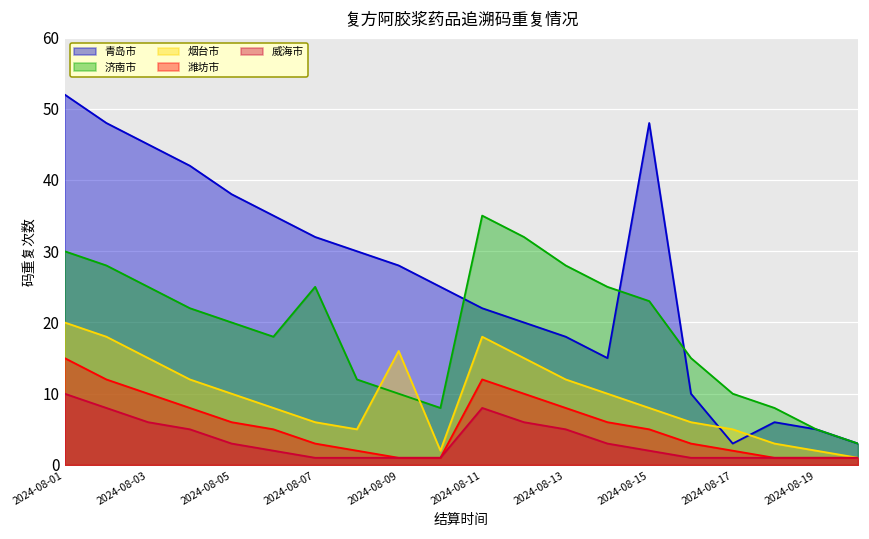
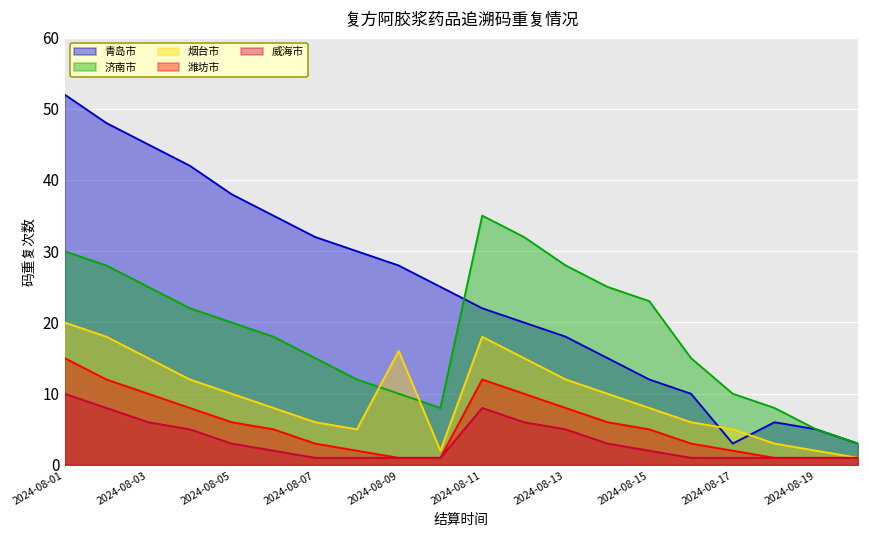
  {
    "青岛市": {
      "2024-08-01": 52,
      "2024-08-03": 45,
      "2024-08-05": 38,
      "2024-08-07": 32,
      "2024-08-09": 28,
      "2024-08-11": 22,
      "2024-08-13": 18,
-     "2024-08-15": 48,
+     "2024-08-15": 12,
      "2024-08-17": 3
    },
    "济南市": {
      "2024-08-01": 30,
      "2024-08-03": 25,
      "2024-08-05": 20,
-     "2024-08-07": 25,
+     "2024-08-07": 15,
      "2024-08-09": 10,
      "2024-08-11": 35,
      "2024-08-13": 28,
      "2024-08-15": 23,
      "2024-08-17": 10
    },
    "烟台市": {
      "2024-08-01": 20,
      "2024-08-03": 15,
      "2024-08-05": 10,
      "2024-08-07": 6,
      "2024-08-09": 16,
      "2024-08-11": 18,
      "2024-08-13": 12,
      "2024-08-15": 8,
      "2024-08-17": 5,
      "2024-08-19": 2
    }
  }
